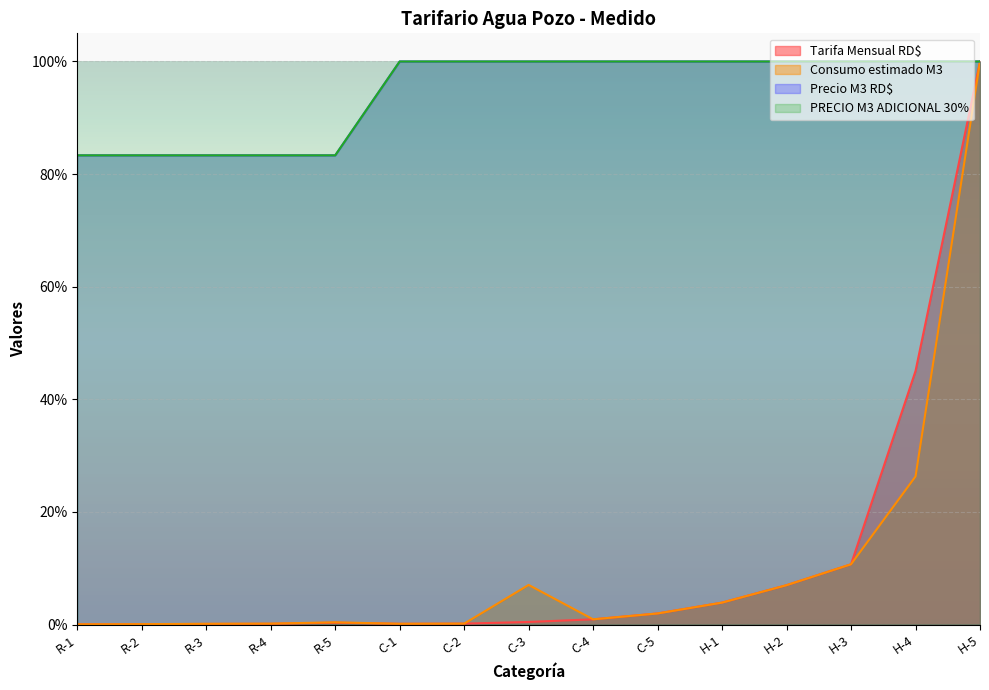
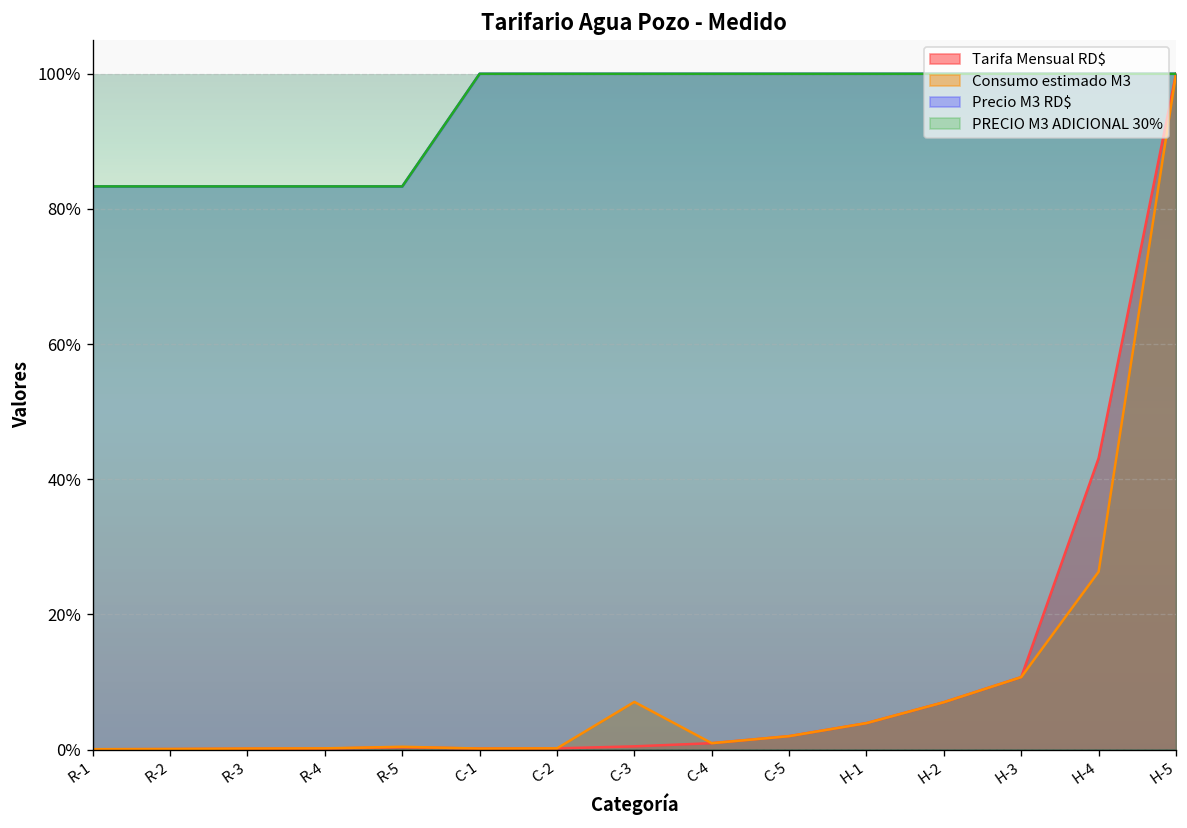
  {
    "Tarifa Mensual RD$": {
      "C-3": "0%",
-     "H-4": "45%"
+     "H-4": "43%"
    },
    "Consumo estimado M3": {
      "C-3": "7%",
      "H-4": "26%"
    },
    "PRECIO M3 ADICIONAL 30%": {
      "R-1": "83%",
      "R-2": "83%",
      "R-3": "83%",
      "R-4": "83%",
      "R-5": "83%",
      "C-1": "100%",
      "C-2": "100%",
      "C-3": "100%",
      "C-4": "100%",
      "C-5": "100%",
      "H-1": "100%"
    }
  }
